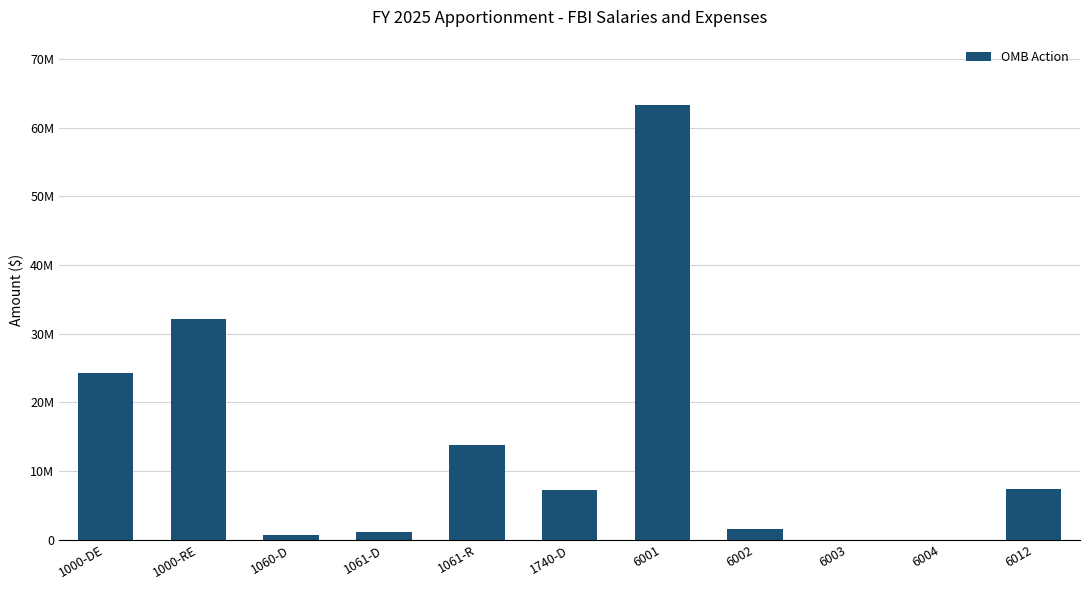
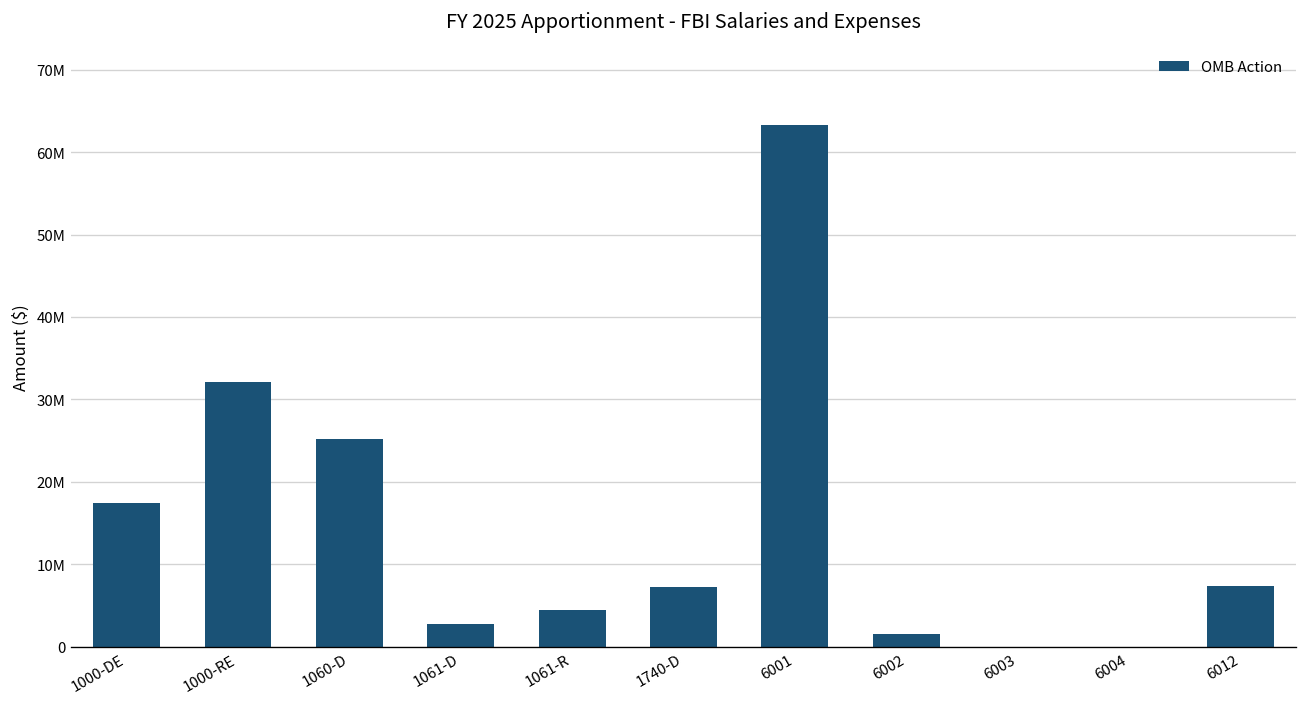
  {
-   "1000-DE": 24000000,
+   "1000-DE": 17000000,
    "1000-RE": 32000000,
-   "1060-D": 1000000,
-   "1061-D": 1000000,
-   "1061-R": 14000000,
+   "1060-D": 25000000,
+   "1061-D": 3000000,
+   "1061-R": 5000000,
    "1740-D": 7000000,
    "6001": 63000000,
    "6002": 2000000,
    "6003": 0,
    "6004": 0,
    "6012": 7000000
  }
